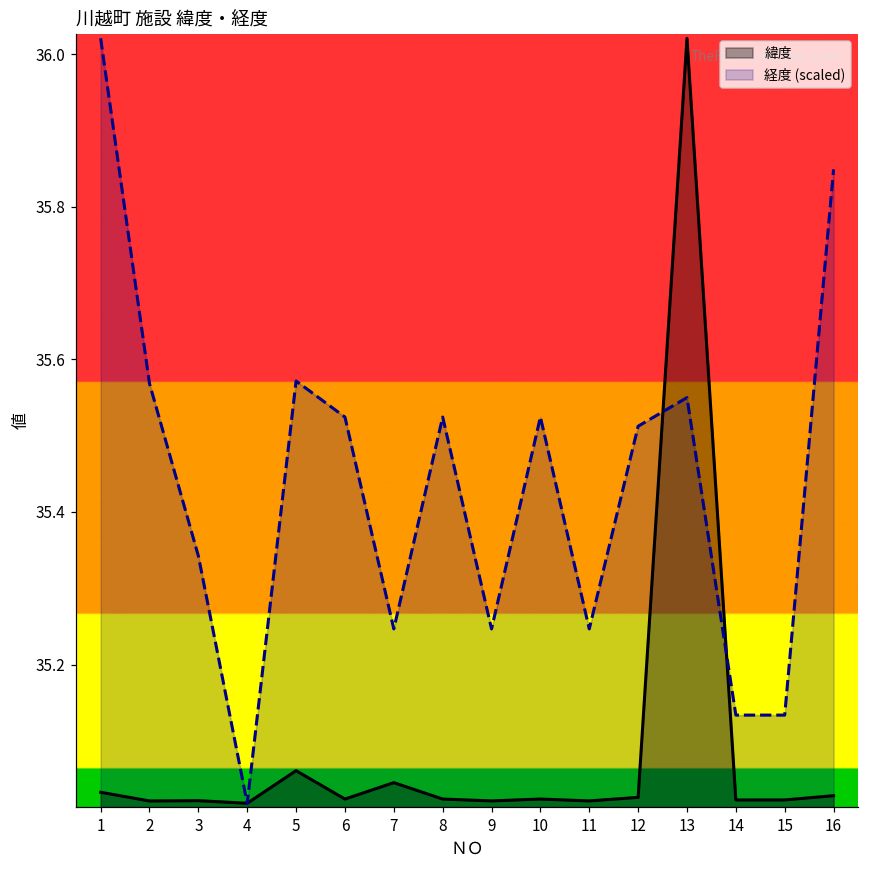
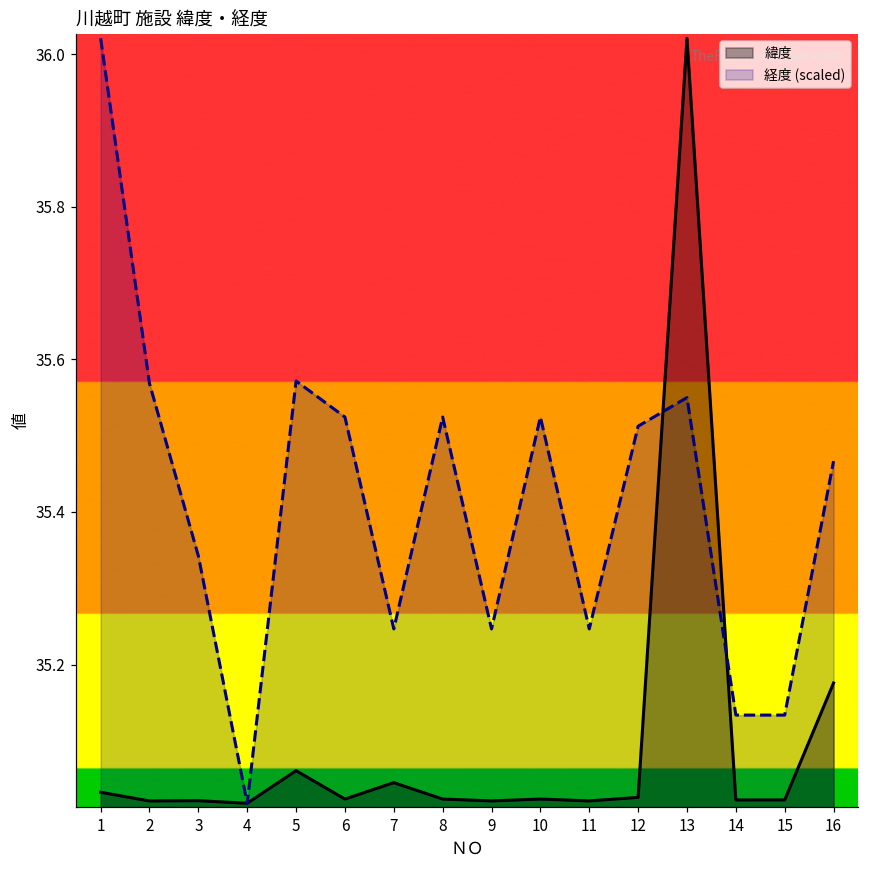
  {
    "緯度": {
      "1": 35.03,
      "2": 35.02,
      "3": 35.02,
      "5": 35.06,
      "6": 35.02,
      "7": 35.05,
      "8": 35.02,
      "9": 35.02,
      "10": 35.02,
      "11": 35.02,
      "12": 35.03,
      "13": 36.02,
      "14": 35.02,
      "15": 35.02,
-     "16": 35.03
+     "16": 35.18
    },
    "経度 (scaled)": {
      "1": 36.02,
      "2": 35.57,
      "3": 35.34,
      "5": 35.57,
      "6": 35.52,
      "7": 35.25,
      "8": 35.52,
      "9": 35.25,
      "10": 35.52,
      "11": 35.25,
      "12": 35.51,
      "13": 35.55,
      "14": 35.13,
      "15": 35.13,
-     "16": 35.85
+     "16": 35.47
    }
  }
